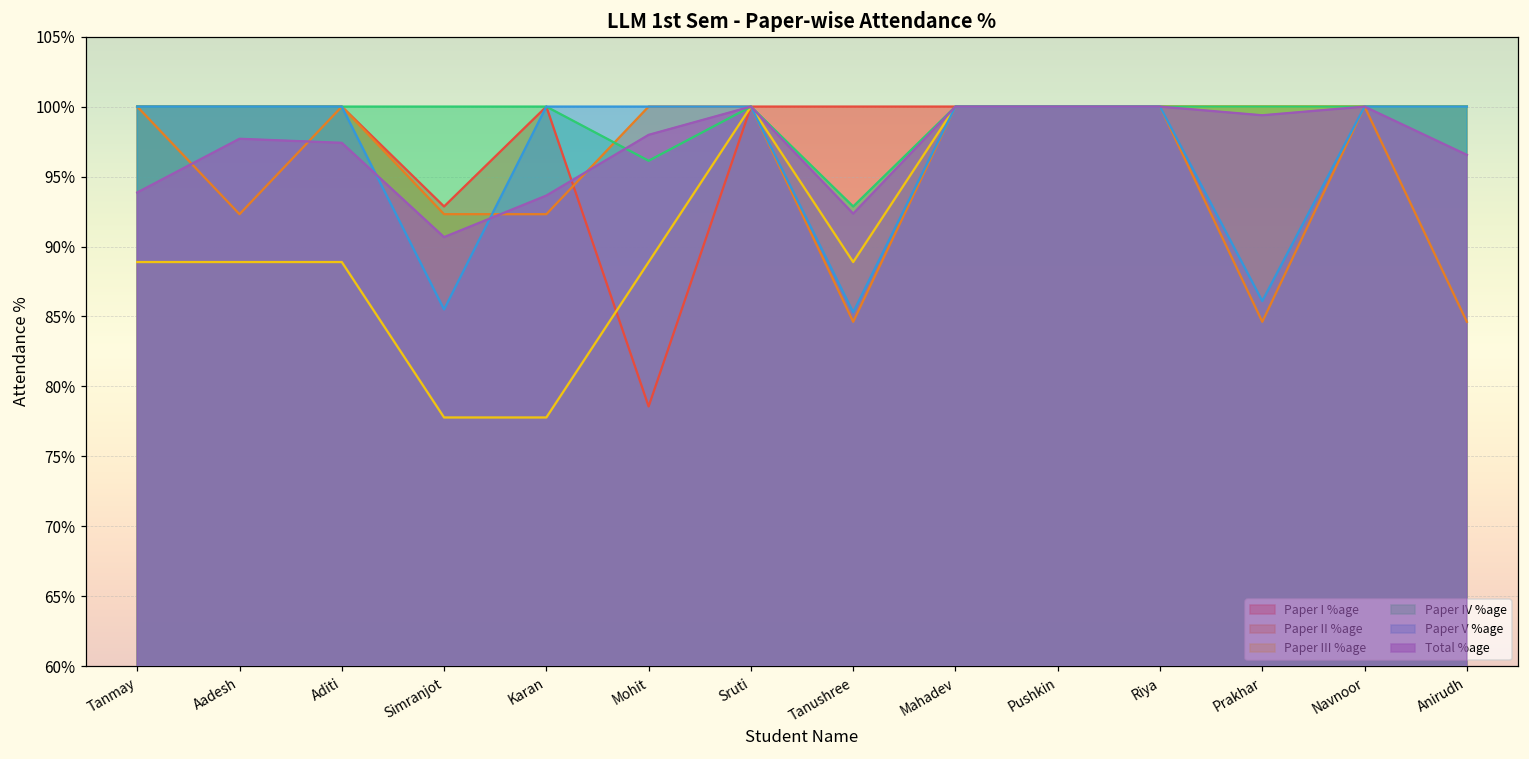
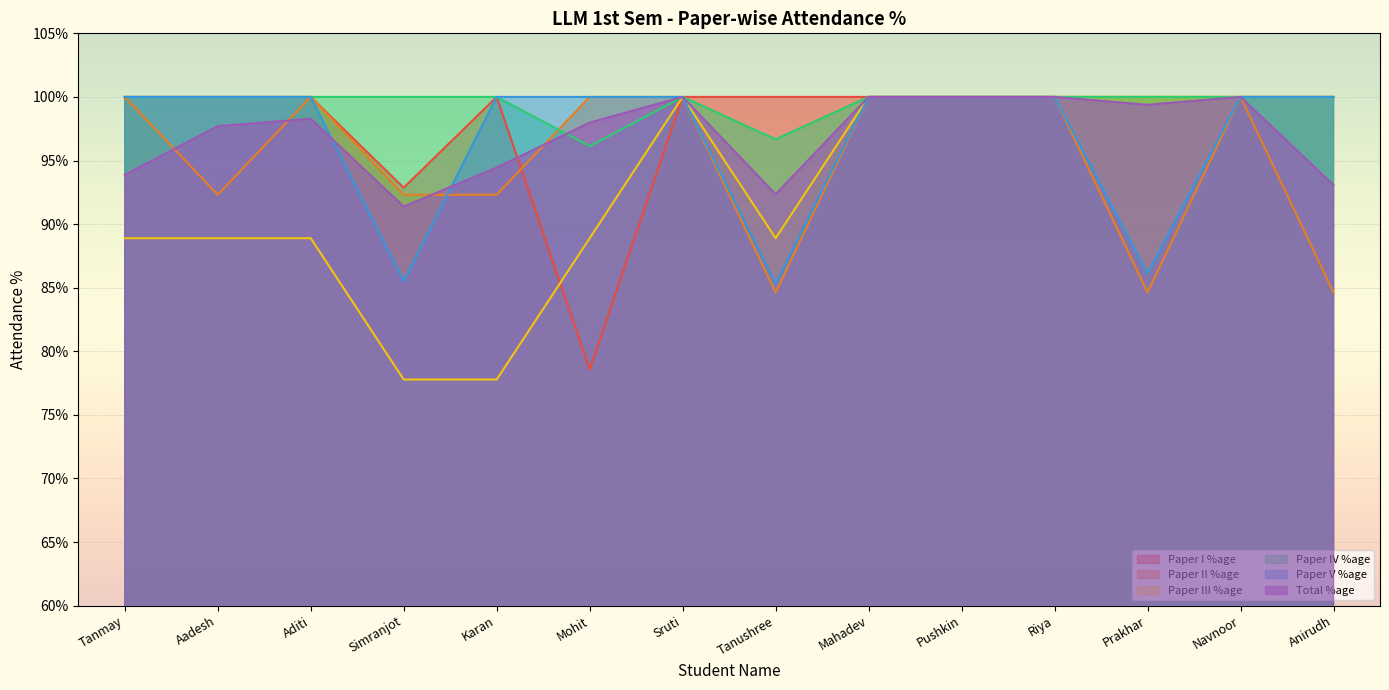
  {
    "Paper IV %age": {
      "Simranjot": "100.0%",
      "Mohit": "96.1%",
-     "Tanushree": "92.9%"
+     "Tanushree": "96.7%"
    },
    "Paper V %age": {
      "Simranjot": "85.5%",
      "Tanushree": "85.3%",
      "Prakhar": "86.1%"
    },
    "Total %age": {
      "Tanmay": "93.9%",
      "Aadesh": "97.7%",
-     "Aditi": "97.4%",
-     "Simranjot": "90.7%",
-     "Karan": "93.6%",
+     "Aditi": "98.3%",
+     "Simranjot": "91.4%",
+     "Karan": "94.4%",
      "Mohit": "98.0%",
      "Tanushree": "92.4%",
      "Prakhar": "99.4%",
-     "Anirudh": "96.6%"
+     "Anirudh": "93.1%"
    }
  }
